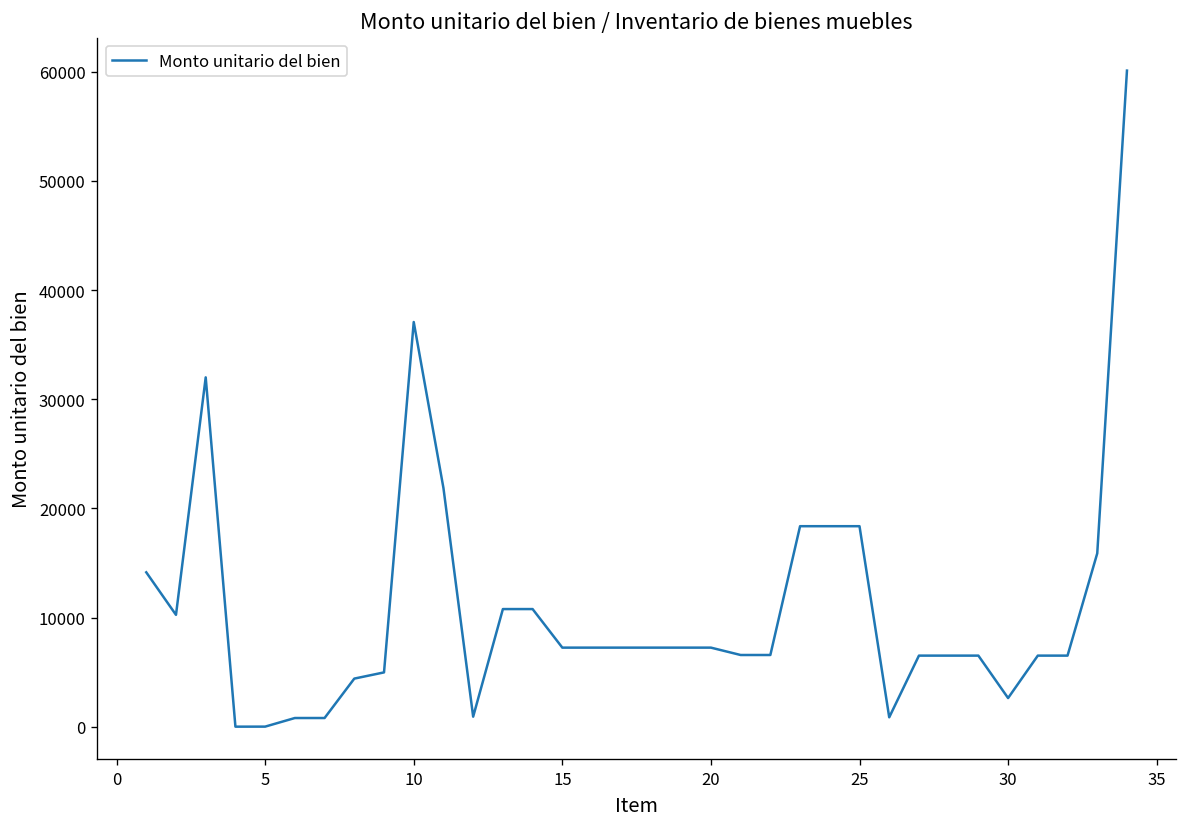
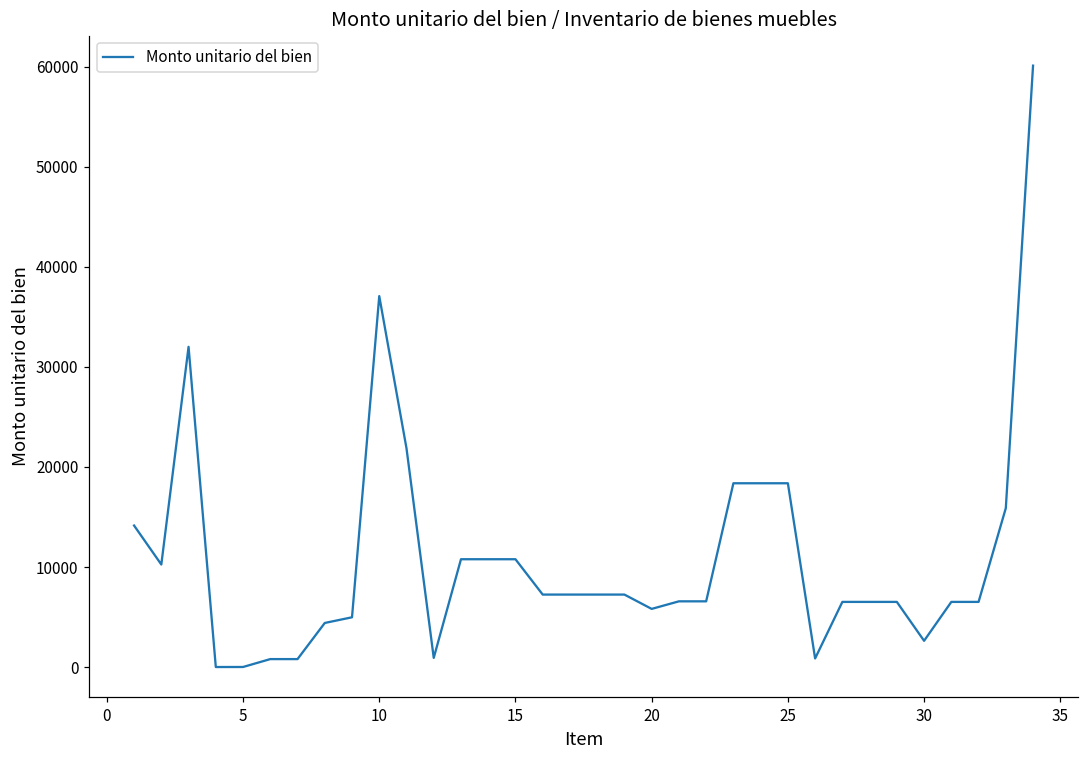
  {
    "5": 0,
    "10": 37000,
-   "15": 7000,
-   "20": 7000,
+   "15": 11000,
+   "20": 6000,
    "25": 18000,
    "30": 3000
  }
